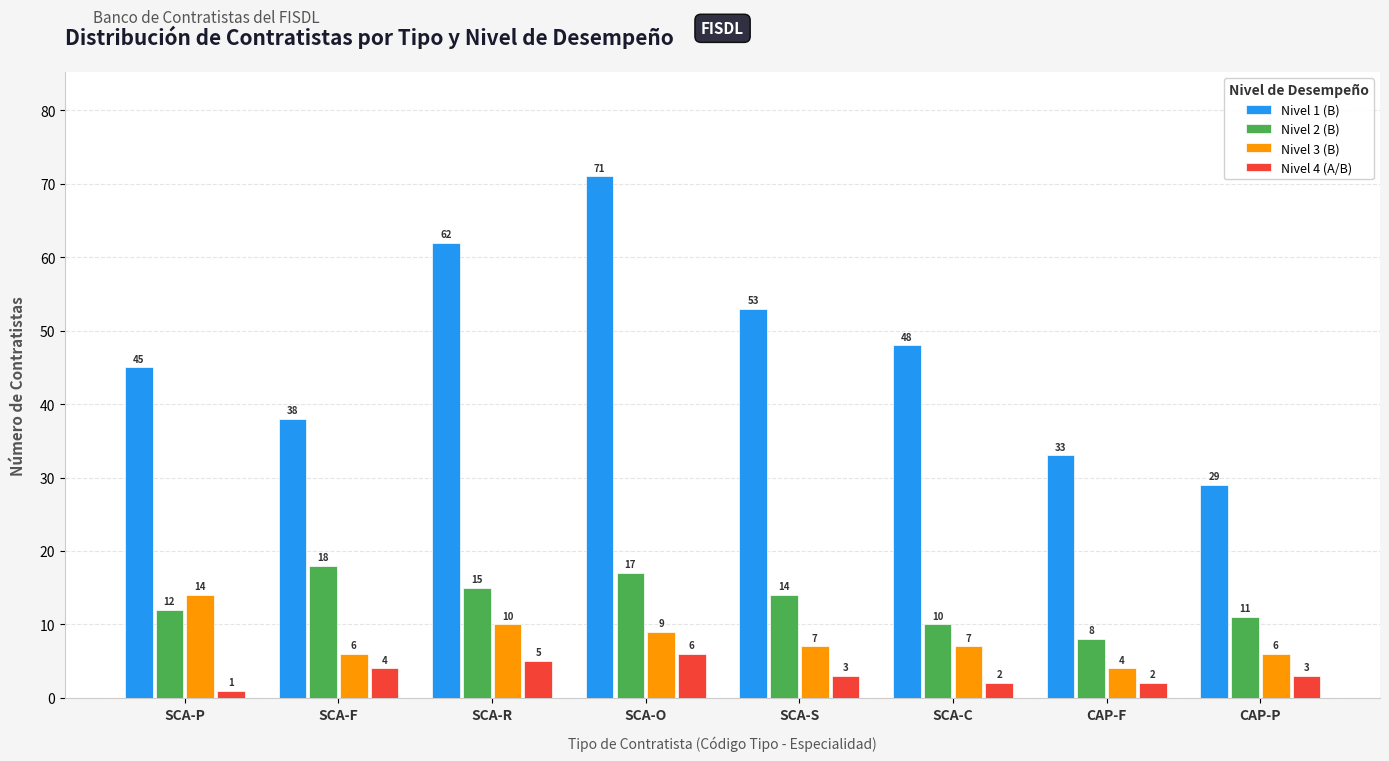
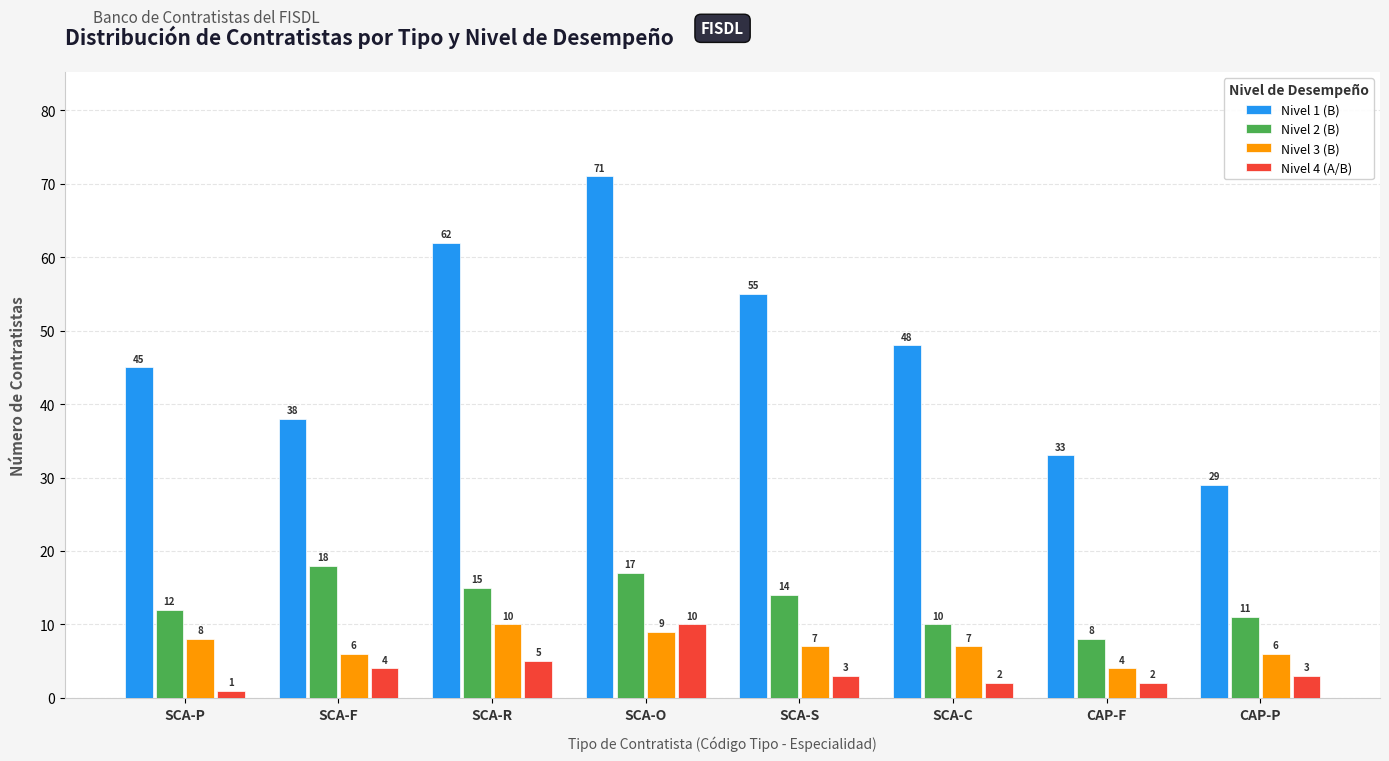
  {
    "Nivel 1 (B)": {
      "SCA-P": 45,
      "SCA-F": 38,
      "SCA-R": 62,
      "SCA-O": 71,
-     "SCA-S": 53,
+     "SCA-S": 55,
      "SCA-C": 48,
      "CAP-F": 33,
      "CAP-P": 29
    },
    "Nivel 2 (B)": {
      "SCA-P": 12,
      "SCA-F": 18,
      "SCA-R": 15,
      "SCA-O": 17,
      "SCA-S": 14,
      "SCA-C": 10,
      "CAP-F": 8,
      "CAP-P": 11
    },
    "Nivel 3 (B)": {
-     "SCA-P": 14,
+     "SCA-P": 8,
      "SCA-F": 6,
      "SCA-R": 10,
      "SCA-O": 9,
      "SCA-S": 7,
      "SCA-C": 7,
      "CAP-F": 4,
      "CAP-P": 6
    },
    "Nivel 4 (A/B)": {
      "SCA-P": 1,
      "SCA-F": 4,
      "SCA-R": 5,
-     "SCA-O": 6,
+     "SCA-O": 10,
      "SCA-S": 3,
      "SCA-C": 2,
      "CAP-F": 2,
      "CAP-P": 3
    }
  }
